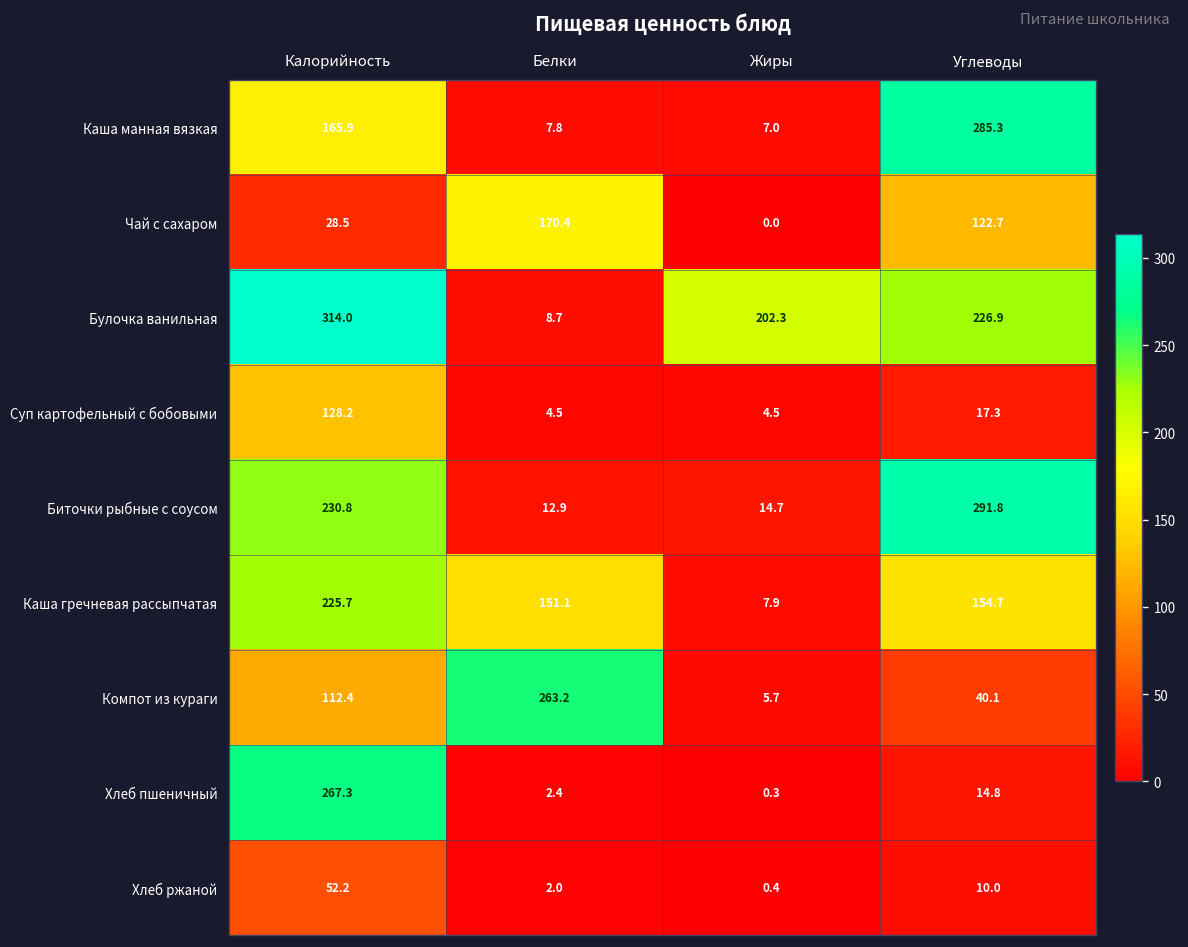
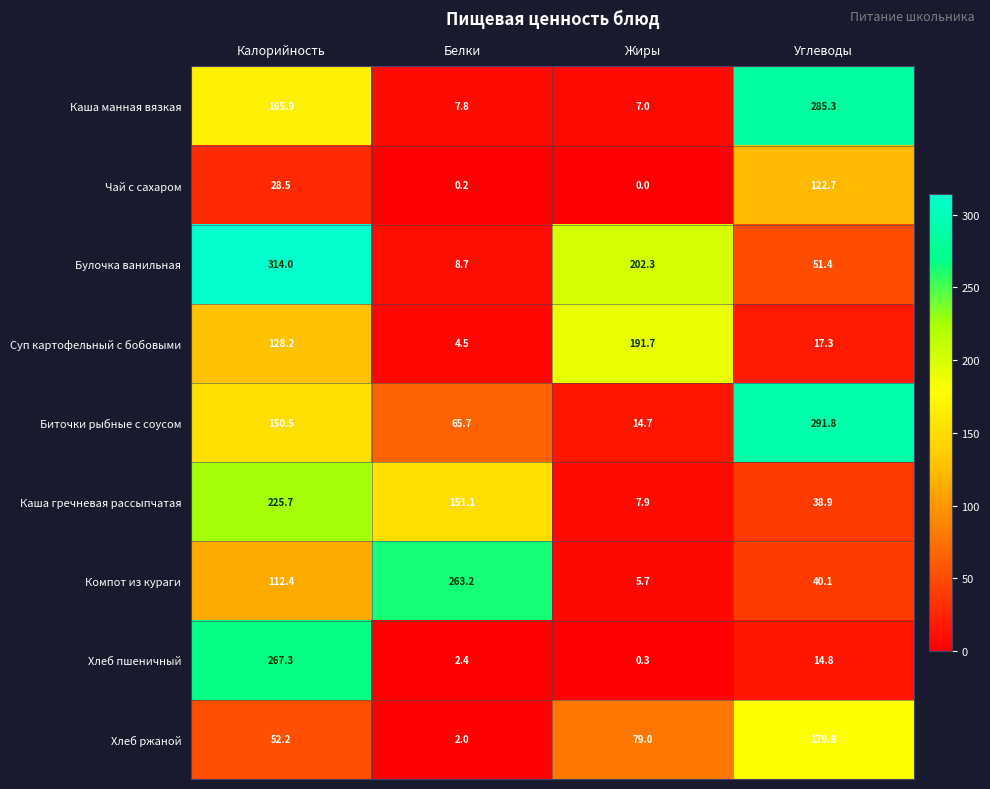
  {
    "Каша манная вязкая": {
      "Калорийность": 165.9,
      "Белки": 7.8,
      "Жиры": 7.0,
      "Углеводы": 285.3
    },
    "Чай с сахаром": {
      "Калорийность": 28.5,
-     "Белки": 170.4,
+     "Белки": 0.2,
      "Жиры": 0.0,
      "Углеводы": 122.7
    },
    "Булочка ванильная": {
      "Калорийность": 314.0,
      "Белки": 8.7,
      "Жиры": 202.3,
-     "Углеводы": 226.9
+     "Углеводы": 51.4
    },
    "Суп картофельный с бобовыми": {
      "Калорийность": 128.2,
      "Белки": 4.5,
-     "Жиры": 4.5,
+     "Жиры": 191.7,
      "Углеводы": 17.3
    },
    "Биточки рыбные с соусом": {
-     "Калорийность": 230.8,
-     "Белки": 12.9,
+     "Калорийность": 150.5,
+     "Белки": 65.7,
      "Жиры": 14.7,
      "Углеводы": 291.8
    },
    "Каша гречневая рассыпчатая": {
      "Калорийность": 225.7,
      "Белки": 151.1,
      "Жиры": 7.9,
-     "Углеводы": 154.7
+     "Углеводы": 38.9
    },
    "Компот из кураги": {
      "Калорийность": 112.4,
      "Белки": 263.2,
      "Жиры": 5.7,
      "Углеводы": 40.1
    },
    "Хлеб пшеничный": {
      "Калорийность": 267.3,
      "Белки": 2.4,
      "Жиры": 0.3,
      "Углеводы": 14.8
    },
    "Хлеб ржаной": {
      "Калорийность": 52.2,
      "Белки": 2.0,
-     "Жиры": 0.4,
-     "Углеводы": 10.0
+     "Жиры": 79.0,
+     "Углеводы": 179.8
    }
  }
